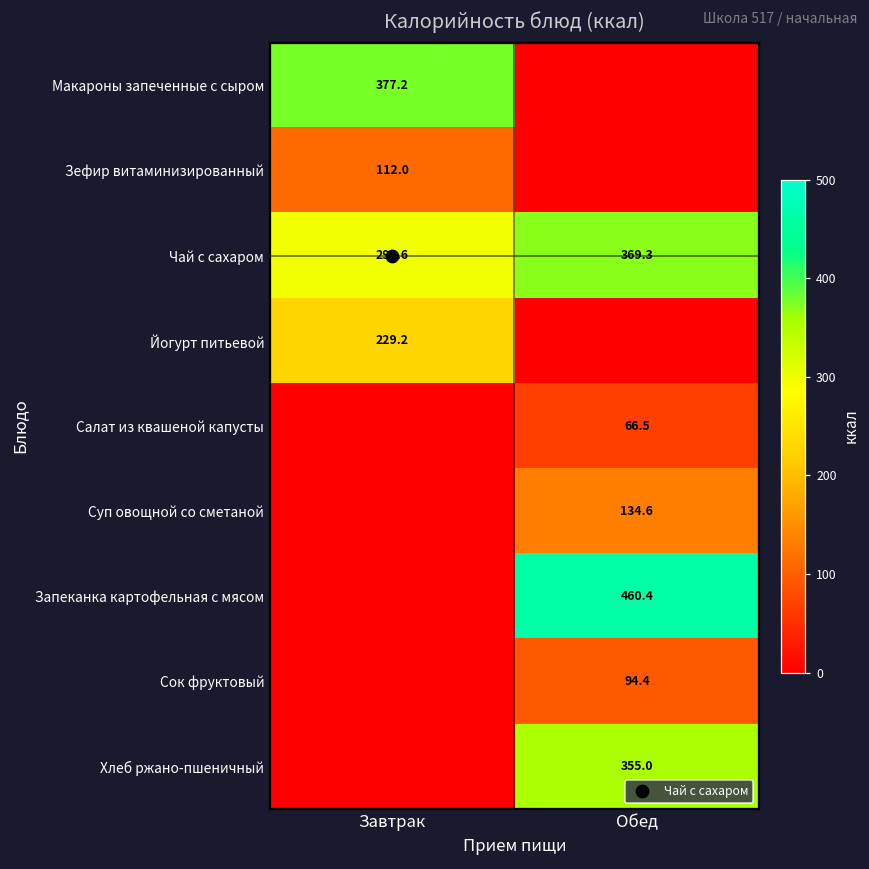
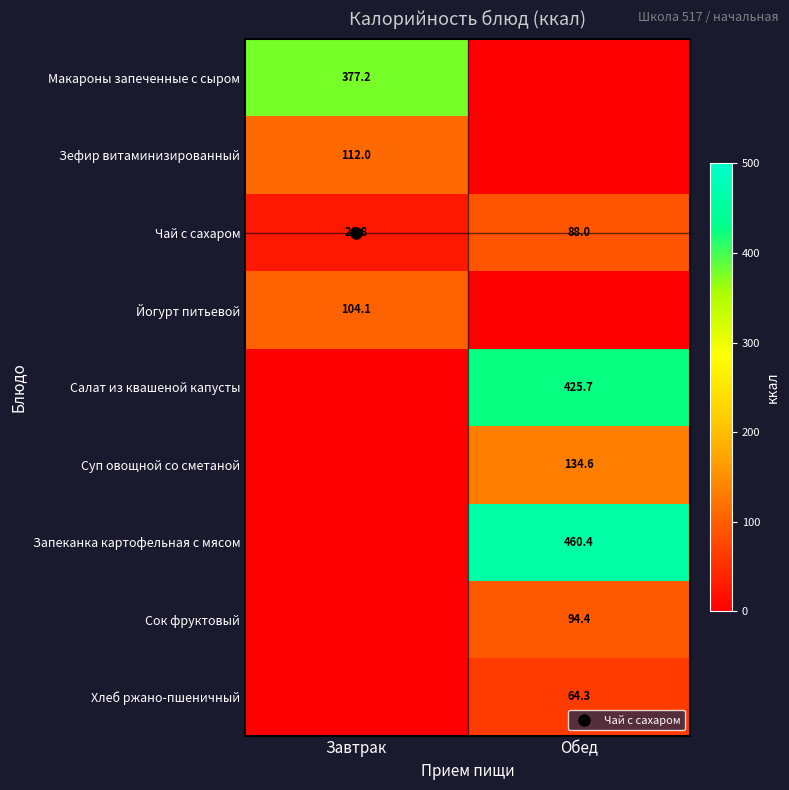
  {
    "Макароны запеченные с сыром": {
      "Завтрак": 377.2
    },
    "Зефир витаминизированный": {
      "Завтрак": 112.0
    },
    "Чай с сахаром": {
-     "Завтрак": 296.6,
-     "Обед": 369.3
+     "Завтрак": 26.8,
+     "Обед": 88.0
    },
    "Йогурт питьевой": {
-     "Завтрак": 229.2
+     "Завтрак": 104.1
    },
    "Салат из квашеной капусты": {
-     "Обед": 66.5
+     "Обед": 425.7
    },
    "Суп овощной со сметаной": {
      "Обед": 134.6
    },
    "Запеканка картофельная с мясом": {
      "Обед": 460.4
    },
    "Сок фруктовый": {
      "Обед": 94.4
    },
    "Хлеб ржано-пшеничный": {
-     "Обед": 355.0
+     "Обед": 64.3
    }
  }
